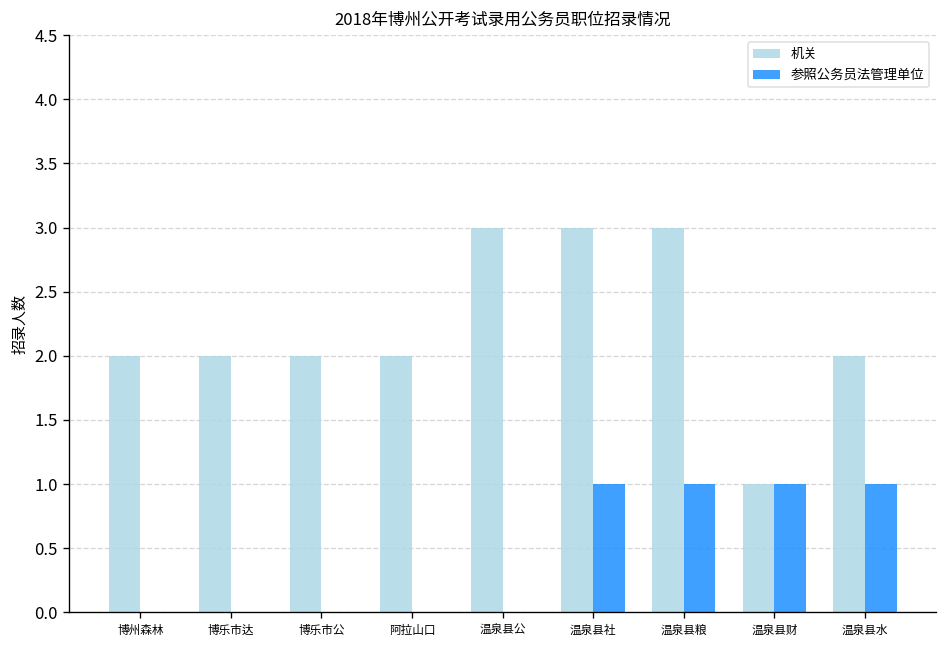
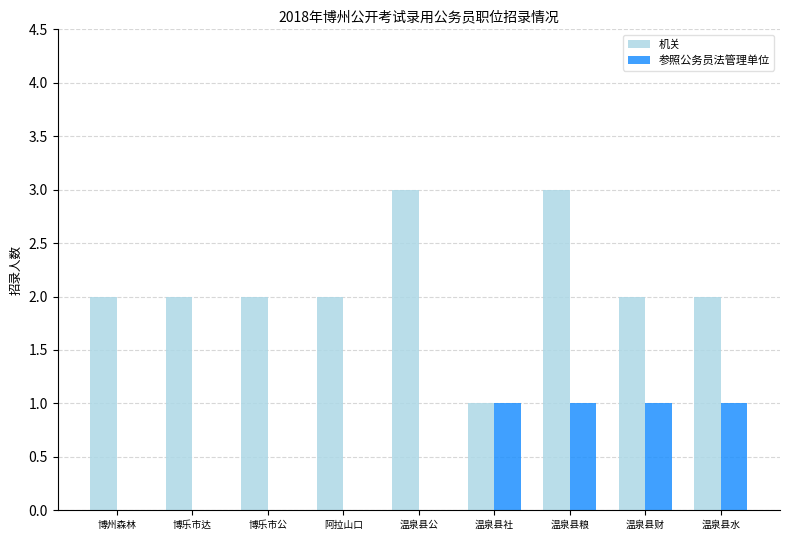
  {
    "机关": {
      "博州森林": 2,
      "博乐市达": 2,
      "博乐市公": 2,
      "阿拉山口": 2,
      "温泉县公": 3,
-     "温泉县社": 3,
+     "温泉县社": 1,
      "温泉县粮": 3,
-     "温泉县财": 1,
+     "温泉县财": 2,
      "温泉县水": 2
    },
    "参照公务员法管理单位": {
      "博州森林": 0,
      "博乐市达": 0,
      "博乐市公": 0,
      "阿拉山口": 0,
      "温泉县公": 0,
      "温泉县社": 1,
      "温泉县粮": 1,
      "温泉县财": 1,
      "温泉县水": 1
    }
  }
